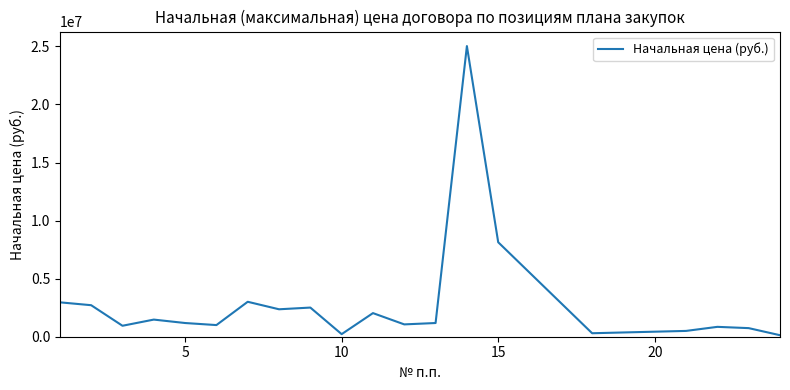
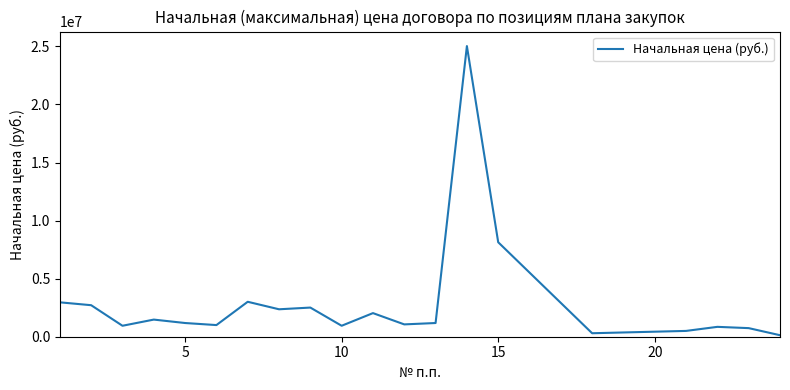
  {
    "5": 1200000,
-   "10": 200000,
+   "10": 900000,
    "15": 8100000
  }
